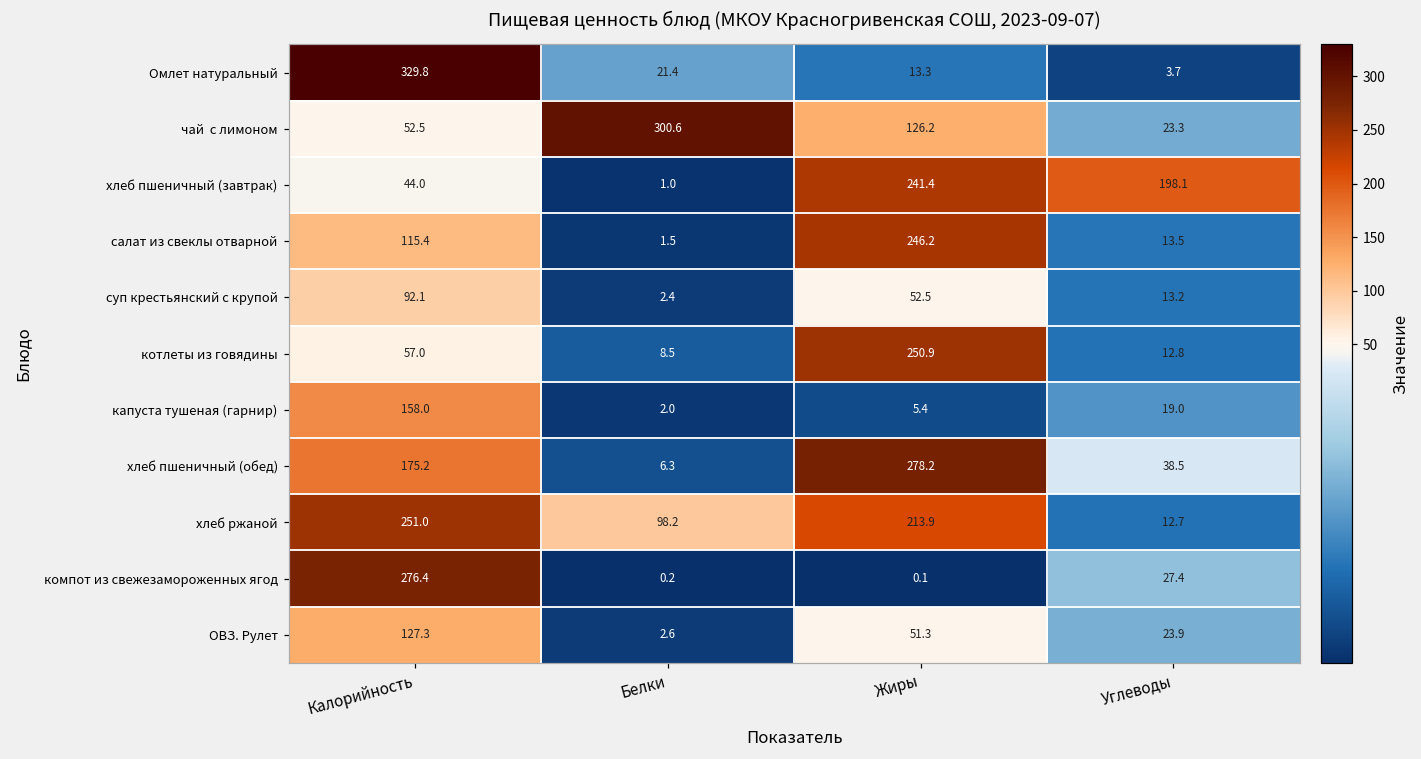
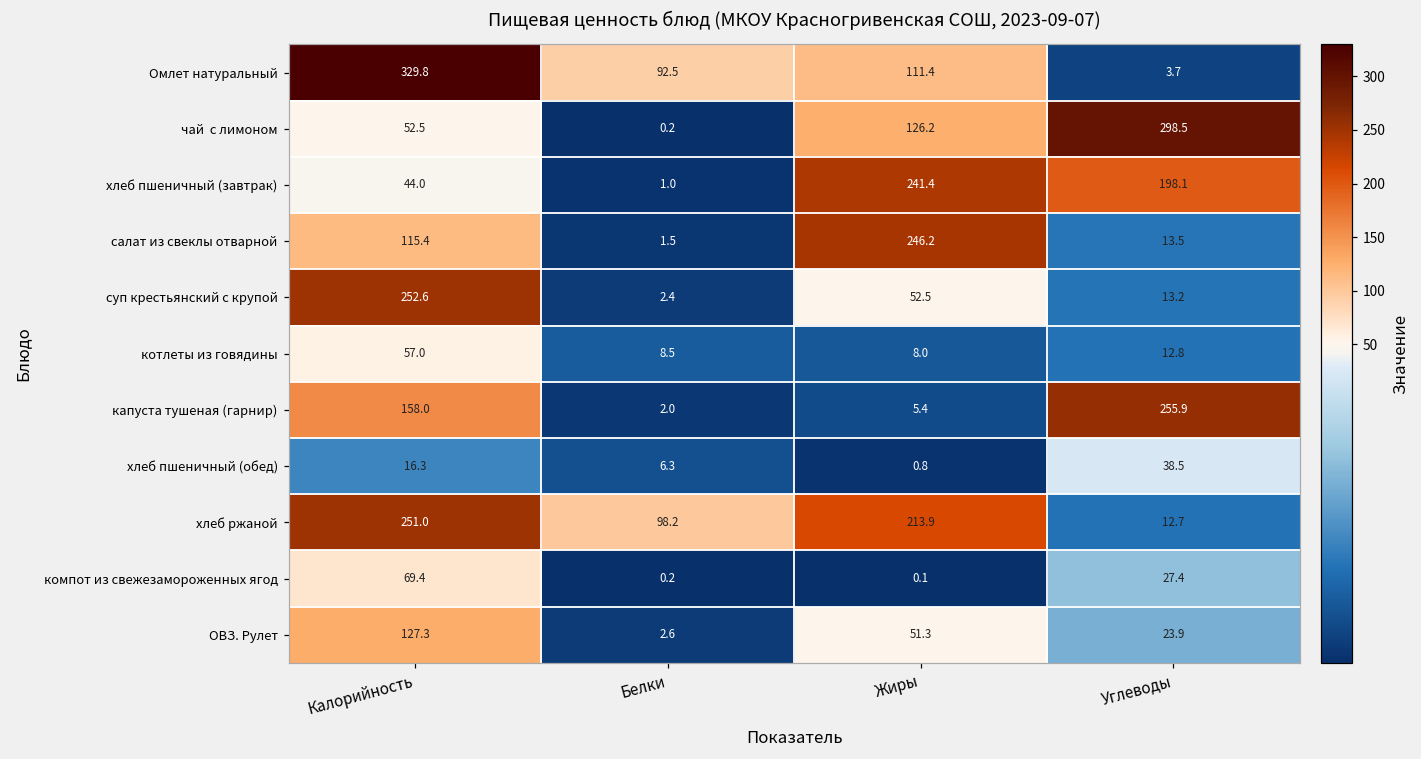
  {
    "Омлет натуральный": {
      "Калорийность": 329.8,
-     "Белки": 21.4,
-     "Жиры": 13.3,
+     "Белки": 92.5,
+     "Жиры": 111.4,
      "Углеводы": 3.7
    },
    "чай с лимоном": {
      "Калорийность": 52.5,
-     "Белки": 300.6,
+     "Белки": 0.2,
      "Жиры": 126.2,
-     "Углеводы": 23.3
+     "Углеводы": 298.5
    },
    "хлеб пшеничный (завтрак)": {
      "Калорийность": 44.0,
      "Белки": 1.0,
      "Жиры": 241.4,
      "Углеводы": 198.1
    },
    "салат из свеклы отварной": {
      "Калорийность": 115.4,
      "Белки": 1.5,
      "Жиры": 246.2,
      "Углеводы": 13.5
    },
    "суп крестьянский с крупой": {
-     "Калорийность": 92.1,
+     "Калорийность": 252.6,
      "Белки": 2.4,
      "Жиры": 52.5,
      "Углеводы": 13.2
    },
    "котлеты из говядины": {
      "Калорийность": 57.0,
      "Белки": 8.5,
-     "Жиры": 250.9,
+     "Жиры": 8.0,
      "Углеводы": 12.8
    },
    "капуста тушеная (гарнир)": {
      "Калорийность": 158.0,
      "Белки": 2.0,
      "Жиры": 5.4,
-     "Углеводы": 19.0
+     "Углеводы": 255.9
    },
    "хлеб пшеничный (обед)": {
-     "Калорийность": 175.2,
+     "Калорийность": 16.3,
      "Белки": 6.3,
-     "Жиры": 278.2,
+     "Жиры": 0.8,
      "Углеводы": 38.5
    },
    "хлеб ржаной": {
      "Калорийность": 251.0,
      "Белки": 98.2,
      "Жиры": 213.9,
      "Углеводы": 12.7
    },
    "компот из свежезамороженных ягод": {
-     "Калорийность": 276.4,
+     "Калорийность": 69.4,
      "Белки": 0.2,
      "Жиры": 0.1,
      "Углеводы": 27.4
    },
    "ОВЗ. Рулет": {
      "Калорийность": 127.3,
      "Белки": 2.6,
      "Жиры": 51.3,
      "Углеводы": 23.9
    }
  }
